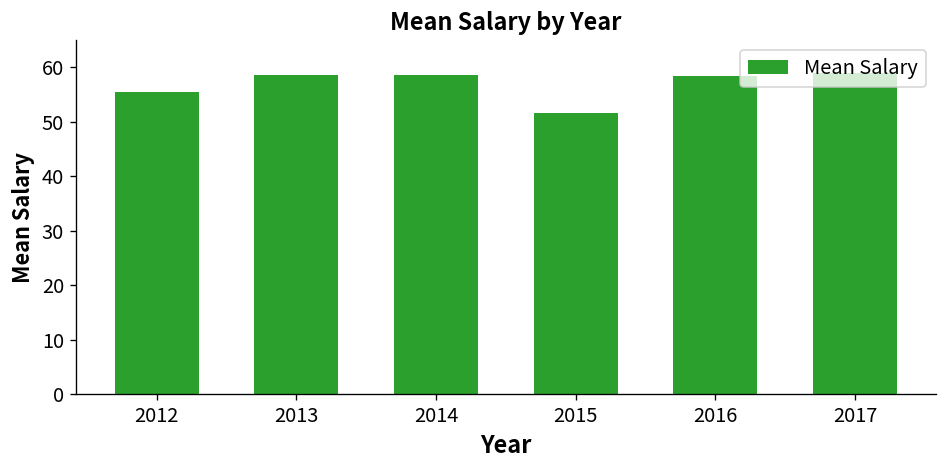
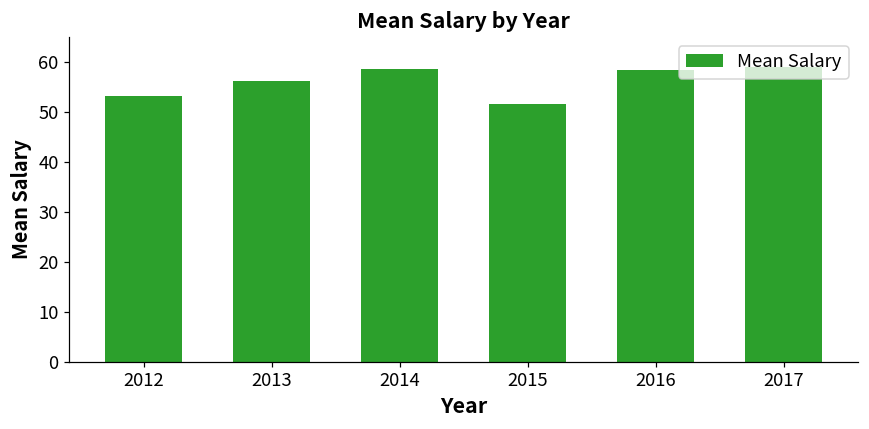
  {
-   "2012": 56,
-   "2013": 59,
+   "2012": 53,
+   "2013": 56,
    "2014": 59,
    "2015": 52,
    "2016": 58
  }
